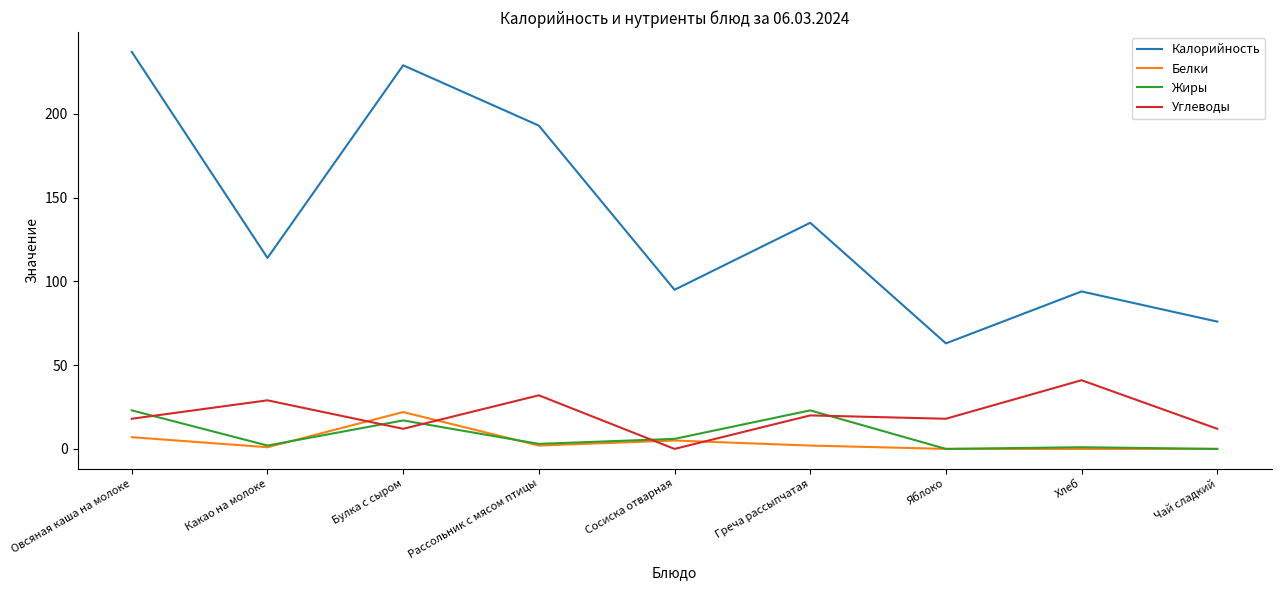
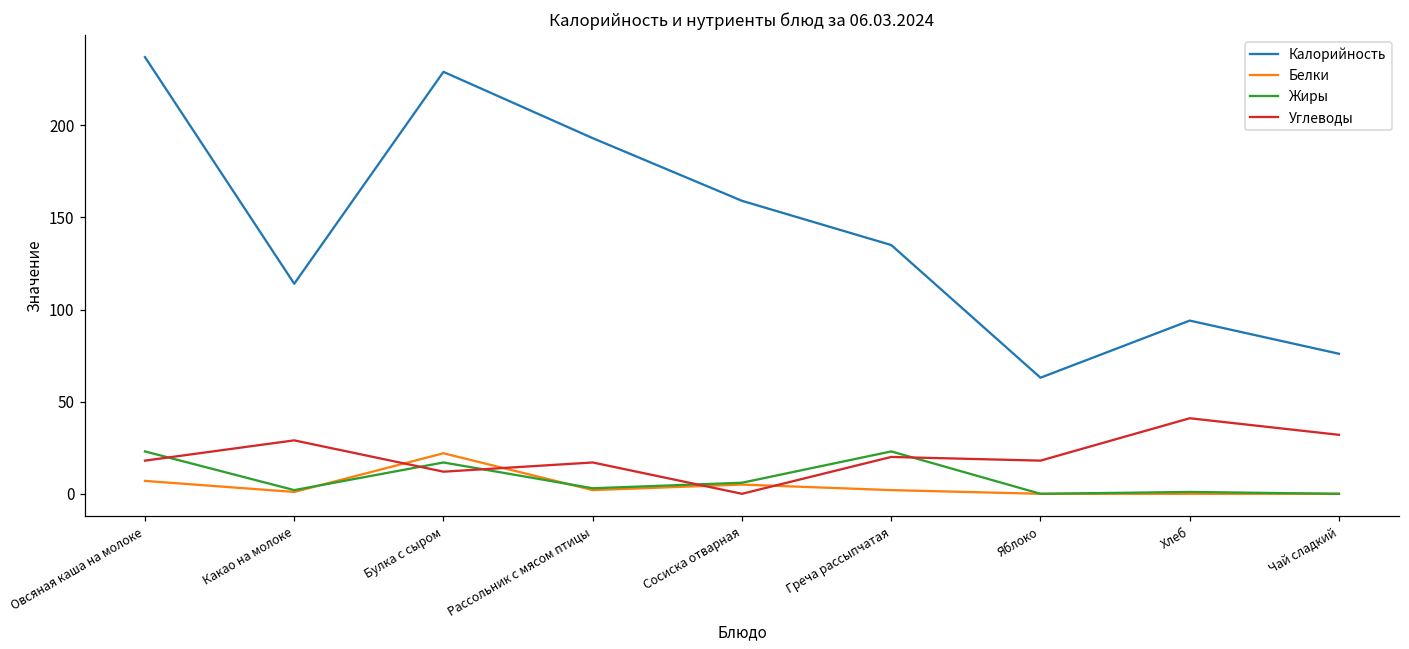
  {
    "Калорийность": {
      "Овсяная каша на молоке": 237,
      "Какао на молоке": 114,
      "Булка с сыром": 229,
      "Рассольник с мясом птицы": 193,
-     "Сосиска отварная": 95,
+     "Сосиска отварная": 159,
      "Греча рассыпчатая": 135,
      "Яблоко": 63,
      "Хлеб": 94,
      "Чай сладкий": 76
    },
    "Белки": {
      "Овсяная каша на молоке": 7,
      "Булка с сыром": 22,
      "Греча рассыпчатая": 2
    },
    "Жиры": {
      "Овсяная каша на молоке": 23,
      "Булка с сыром": 17,
      "Греча рассыпчатая": 23
    },
    "Углеводы": {
      "Овсяная каша на молоке": 18,
      "Какао на молоке": 29,
      "Булка с сыром": 12,
-     "Рассольник с мясом птицы": 32,
+     "Рассольник с мясом птицы": 17,
      "Сосиска отварная": 0,
      "Греча рассыпчатая": 20,
      "Яблоко": 18,
      "Хлеб": 41,
-     "Чай сладкий": 12
+     "Чай сладкий": 32
    }
  }
